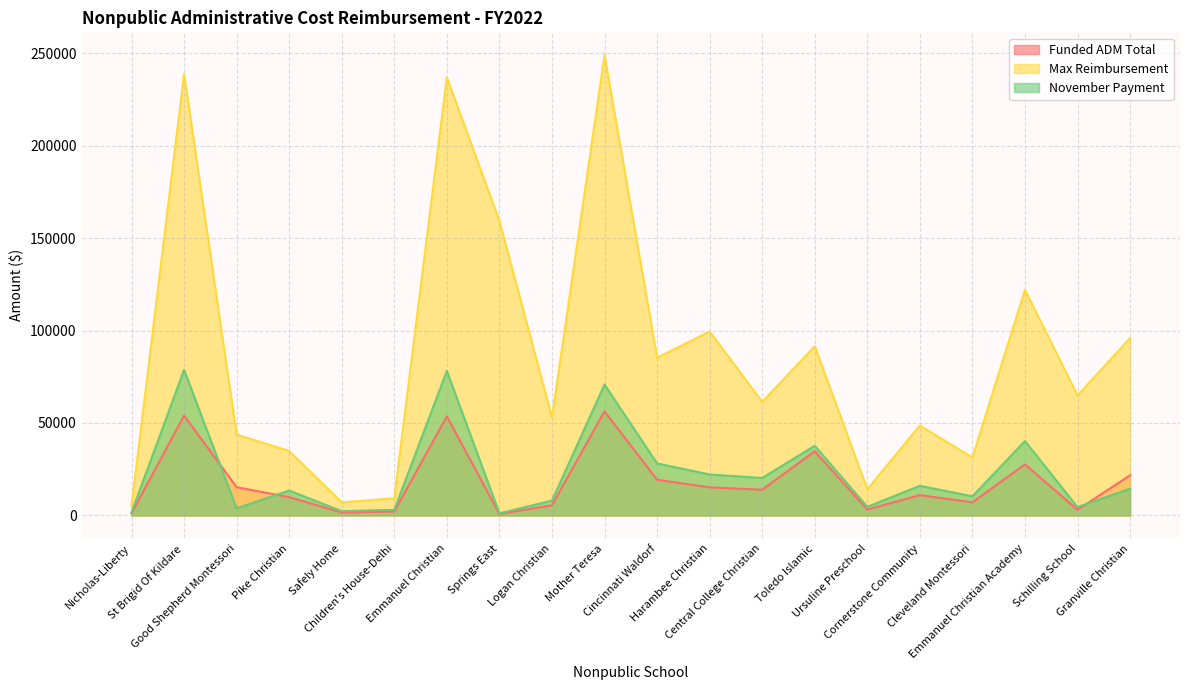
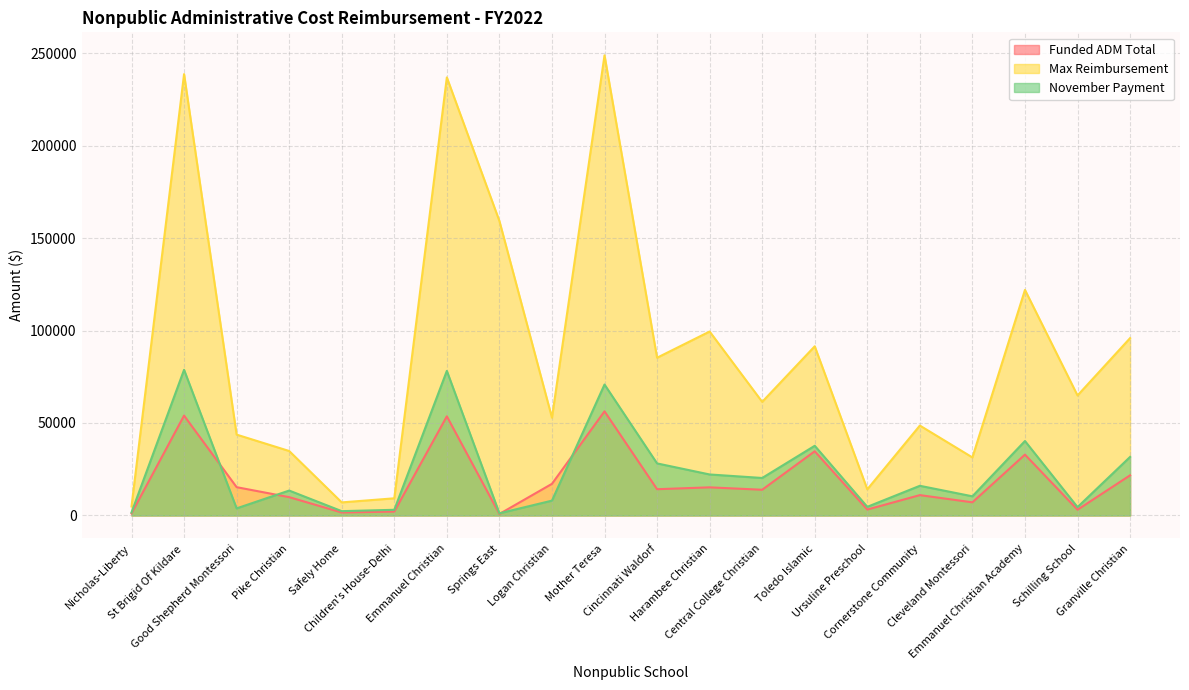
  {
    "Funded ADM Total": {
      "St Brigid Of Kildare": 54000,
      "Good Shepherd Montessori": 15000,
      "Pike Christian": 10000,
      "Emmanuel Christian": 54000,
-     "Logan Christian": 6000,
+     "Logan Christian": 17000,
      "Mother Teresa": 56000,
-     "Cincinnati Waldorf": 19000,
+     "Cincinnati Waldorf": 14000,
      "Harambee Christian": 15000,
      "Central College Christian": 14000,
      "Toledo Islamic": 35000,
      "Ursuline Preschool": 3000,
      "Cornerstone Community": 11000,
      "Cleveland Montessori": 7000,
-     "Emmanuel Christian Academy": 28000,
+     "Emmanuel Christian Academy": 33000,
      "Schilling School": 3000,
      "Granville Christian": 22000
    },
    "Max Reimbursement": {
      "Nicholas-Liberty": 5000,
      "St Brigid Of Kildare": 239000,
      "Good Shepherd Montessori": 44000,
      "Pike Christian": 35000,
      "Safely Home": 7000,
      "Children's House-Delhi": 9000,
      "Emmanuel Christian": 237000,
      "Springs East": 159000,
      "Logan Christian": 53000,
      "Mother Teresa": 249000,
      "Cincinnati Waldorf": 85000,
      "Harambee Christian": 99000,
      "Central College Christian": 61000,
      "Toledo Islamic": 91000,
      "Ursuline Preschool": 14000,
      "Cornerstone Community": 49000,
      "Cleveland Montessori": 31000,
      "Emmanuel Christian Academy": 122000,
      "Schilling School": 65000,
      "Granville Christian": 96000
    },
    "November Payment": {
      "St Brigid Of Kildare": 79000,
      "Good Shepherd Montessori": 4000,
      "Pike Christian": 13000,
      "Emmanuel Christian": 78000,
      "Logan Christian": 8000,
      "Mother Teresa": 71000,
      "Cincinnati Waldorf": 28000,
      "Harambee Christian": 22000,
      "Central College Christian": 20000,
      "Toledo Islamic": 38000,
      "Ursuline Preschool": 5000,
      "Cornerstone Community": 16000,
      "Cleveland Montessori": 10000,
      "Emmanuel Christian Academy": 40000,
      "Schilling School": 5000,
-     "Granville Christian": 14000
+     "Granville Christian": 32000
    }
  }
